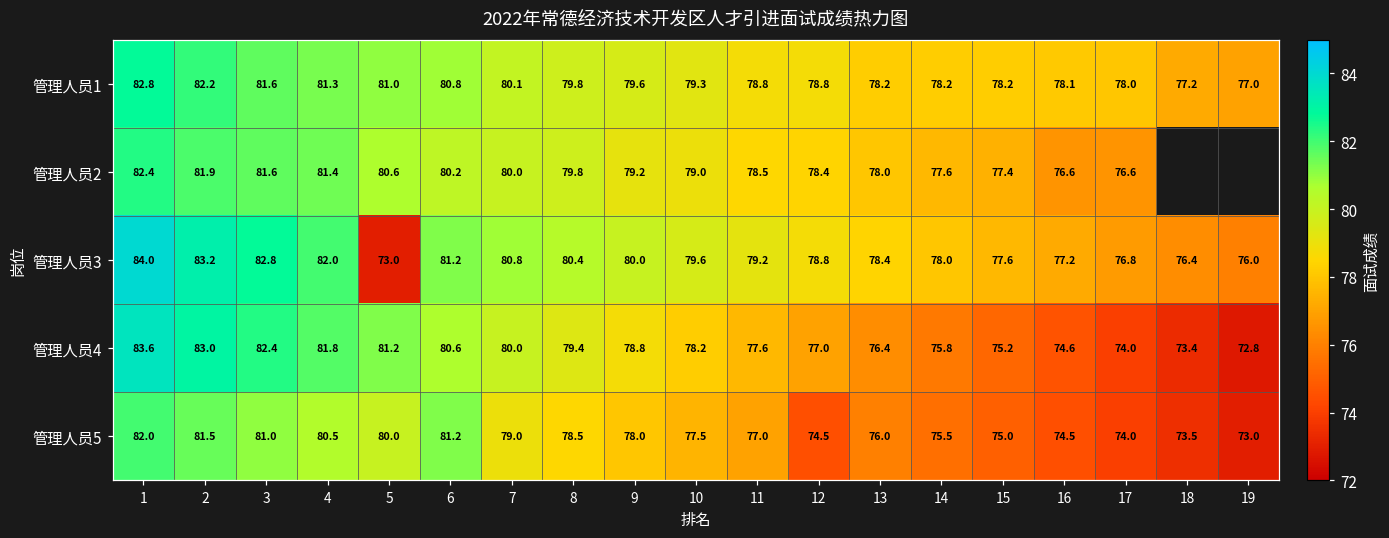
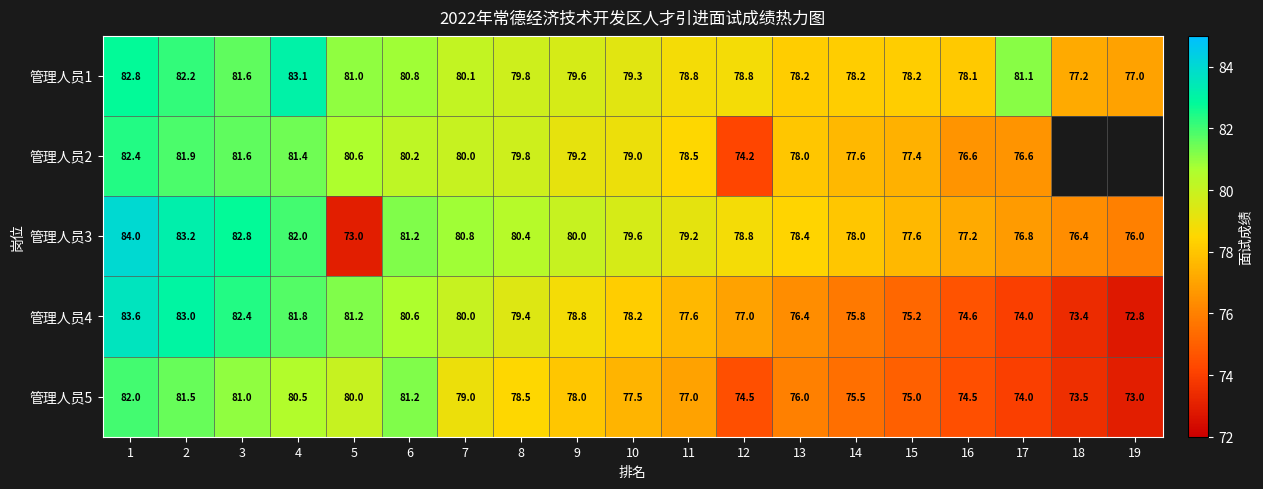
  {
    "管理人员1": {
      "1": 82.8,
      "2": 82.2,
      "3": 81.6,
-     "4": 81.3,
+     "4": 83.1,
      "5": 81.0,
      "6": 80.8,
      "7": 80.1,
      "8": 79.8,
      "9": 79.6,
      "10": 79.3,
      "11": 78.8,
      "12": 78.8,
      "13": 78.2,
      "14": 78.2,
      "15": 78.2,
      "16": 78.1,
-     "17": 78.0,
+     "17": 81.1,
      "18": 77.2,
      "19": 77.0
    },
    "管理人员2": {
      "1": 82.4,
      "2": 81.9,
      "3": 81.6,
      "4": 81.4,
      "5": 80.6,
      "6": 80.2,
      "7": 80.0,
      "8": 79.8,
      "9": 79.2,
      "10": 79.0,
      "11": 78.5,
-     "12": 78.4,
+     "12": 74.2,
      "13": 78.0,
      "14": 77.6,
      "15": 77.4,
      "16": 76.6,
      "17": 76.6
    },
    "管理人员3": {
      "1": 84.0,
      "2": 83.2,
      "3": 82.8,
      "4": 82.0,
      "5": 73.0,
      "6": 81.2,
      "7": 80.8,
      "8": 80.4,
      "9": 80.0,
      "10": 79.6,
      "11": 79.2,
      "12": 78.8,
      "13": 78.4,
      "14": 78.0,
      "15": 77.6,
      "16": 77.2,
      "17": 76.8,
      "18": 76.4,
      "19": 76.0
    },
    "管理人员4": {
      "1": 83.6,
      "2": 83.0,
      "3": 82.4,
      "4": 81.8,
      "5": 81.2,
      "6": 80.6,
      "7": 80.0,
      "8": 79.4,
      "9": 78.8,
      "10": 78.2,
      "11": 77.6,
      "12": 77.0,
      "13": 76.4,
      "14": 75.8,
      "15": 75.2,
      "16": 74.6,
      "17": 74.0,
      "18": 73.4,
      "19": 72.8
    },
    "管理人员5": {
      "1": 82.0,
      "2": 81.5,
      "3": 81.0,
      "4": 80.5,
      "5": 80.0,
      "6": 81.2,
      "7": 79.0,
      "8": 78.5,
      "9": 78.0,
      "10": 77.5,
      "11": 77.0,
      "12": 74.5,
      "13": 76.0,
      "14": 75.5,
      "15": 75.0,
      "16": 74.5,
      "17": 74.0,
      "18": 73.5,
      "19": 73.0
    }
  }
